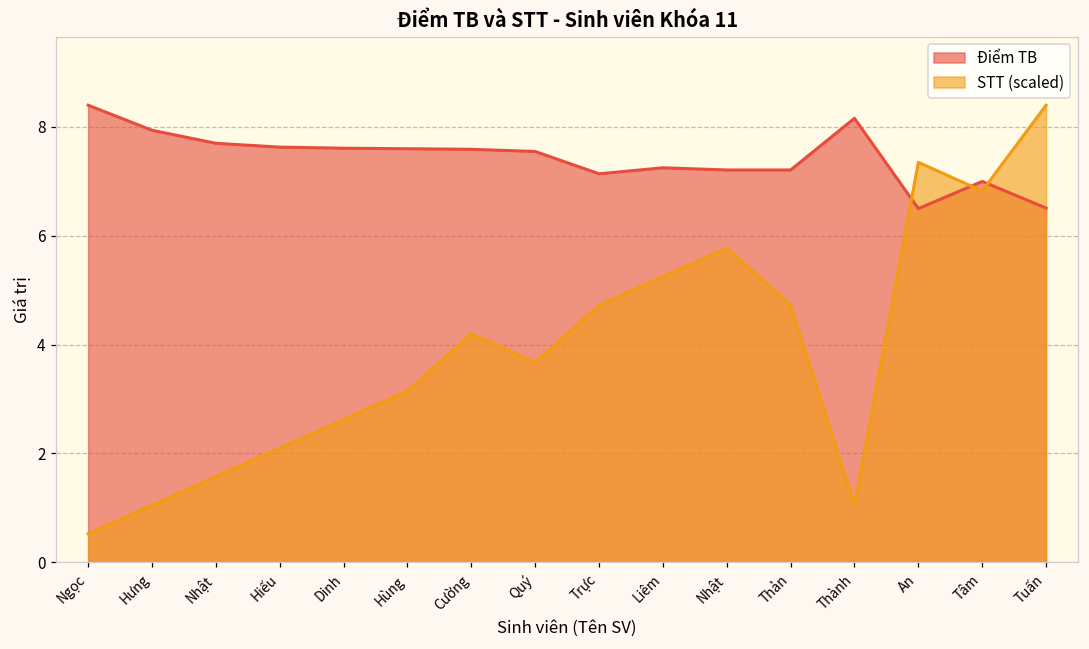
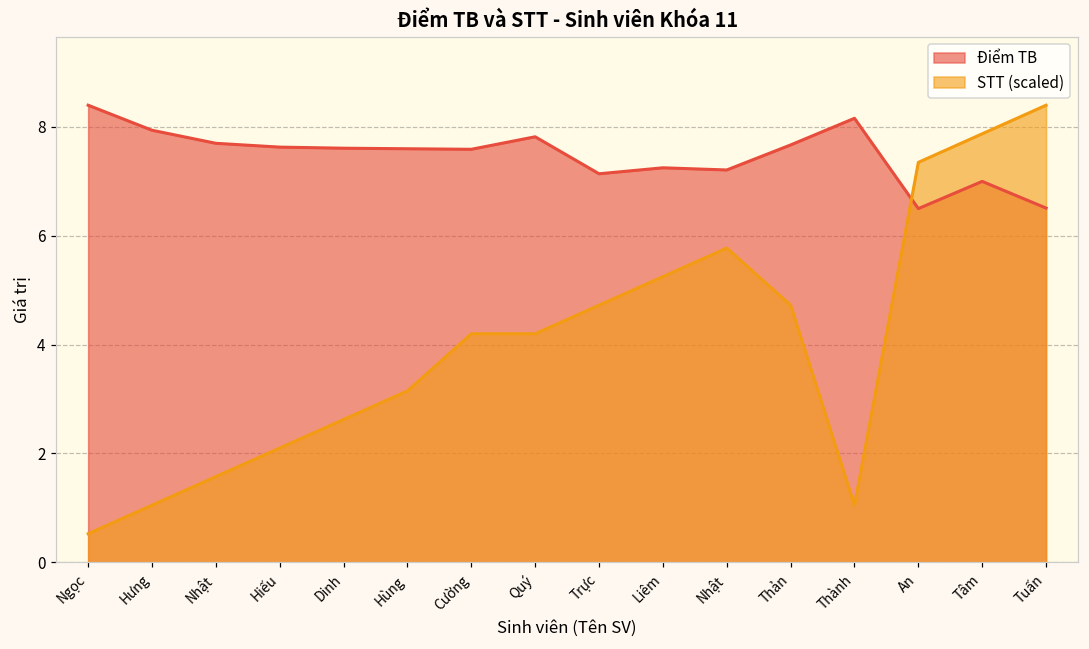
  {
    "Điểm TB": {
      "Ngọc": 8.4,
      "Hưng": 7.9,
      "Hiếu": 7.6,
      "Dinh": 7.6,
      "Hùng": 7.6,
      "Cường": 7.6,
-     "Quý": 7.6,
+     "Quý": 7.8,
      "Trực": 7.1,
      "Liêm": 7.3,
-     "Thản": 7.2,
+     "Thản": 7.7,
      "Thành": 8.2,
      "An": 6.5,
      "Tâm": 7.0,
      "Tuấn": 6.5
    },
    "STT (scaled)": {
      "Ngọc": 0.5,
      "Hưng": 1.1,
      "Hiếu": 2.1,
      "Dinh": 2.6,
      "Hùng": 3.2,
      "Cường": 4.2,
-     "Quý": 3.7,
+     "Quý": 4.2,
      "Trực": 4.7,
      "Liêm": 5.3,
      "Thản": 4.7,
      "Thành": 1.1,
      "An": 7.4,
-     "Tâm": 6.8,
+     "Tâm": 7.9,
      "Tuấn": 8.4
    }
  }
